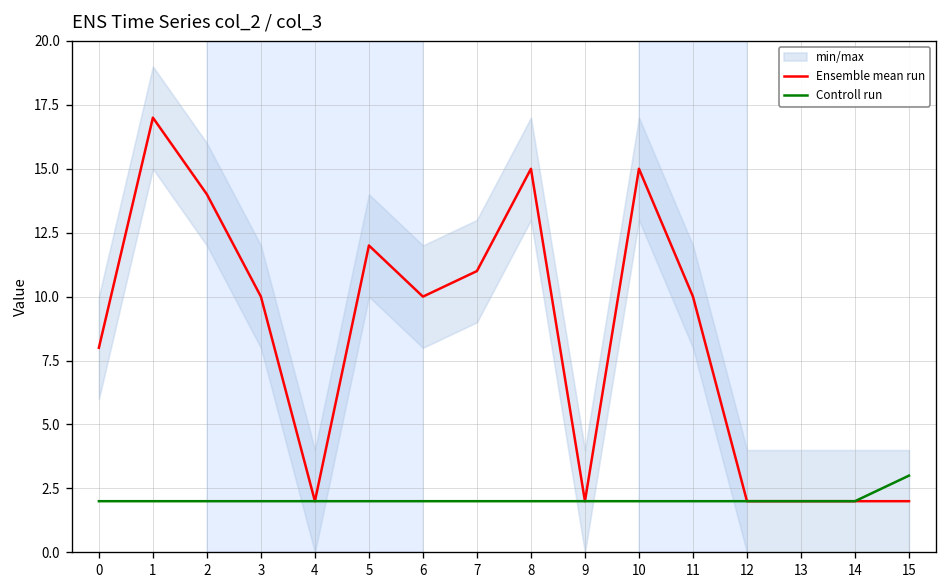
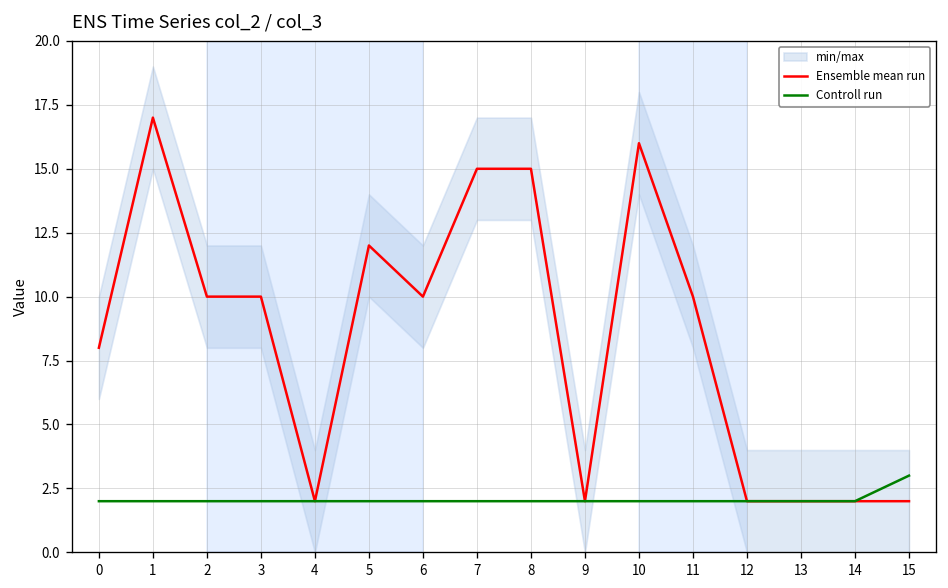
  {
    "Ensemble mean run": {
      "0": 8,
      "1": 17,
-     "2": 14,
+     "2": 10,
      "3": 10,
      "5": 12,
      "6": 10,
-     "7": 11,
+     "7": 15,
      "8": 15,
-     "10": 15,
+     "10": 16,
      "11": 10,
      "15": 2
    },
    "min/max": {
      "4": 4,
      "9": 4,
      "12": 4,
      "13": 4,
      "14": 4,
      "15": 4
    },
    "Controll run": {
      "0": 2,
      "1": 2,
      "2": 2,
      "3": 2,
      "5": 2,
      "6": 2,
      "7": 2,
      "8": 2,
      "10": 2,
      "11": 2,
      "15": 3
    }
  }
